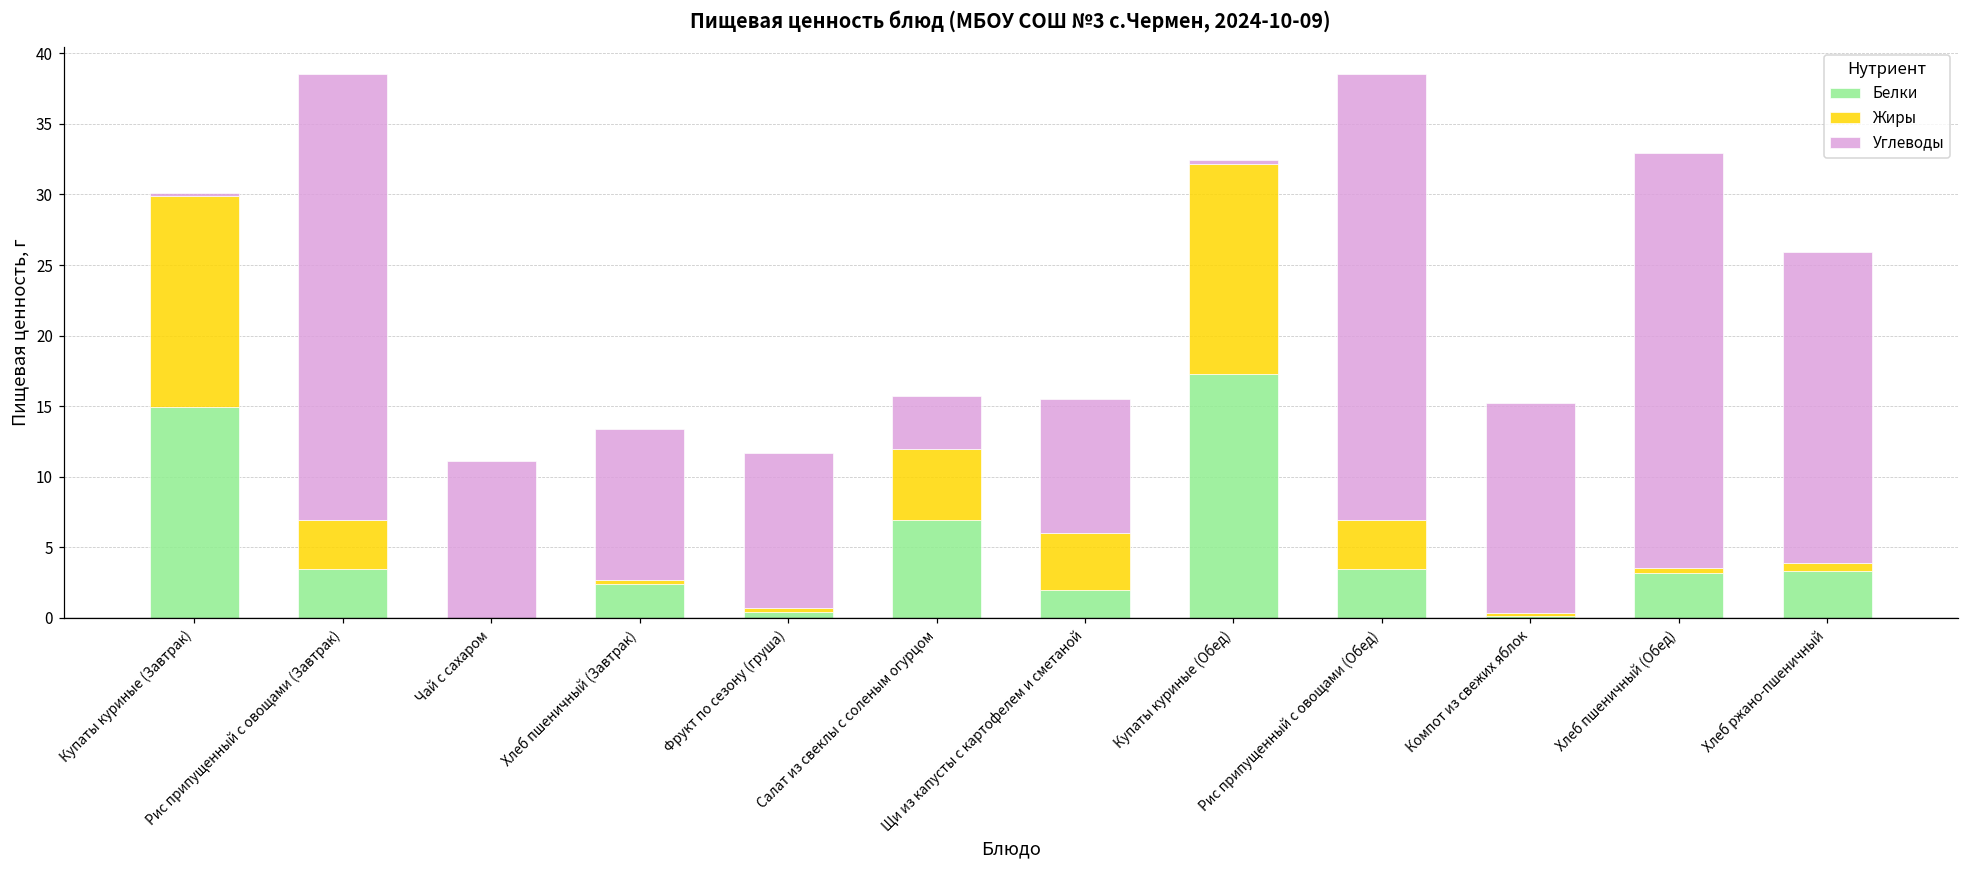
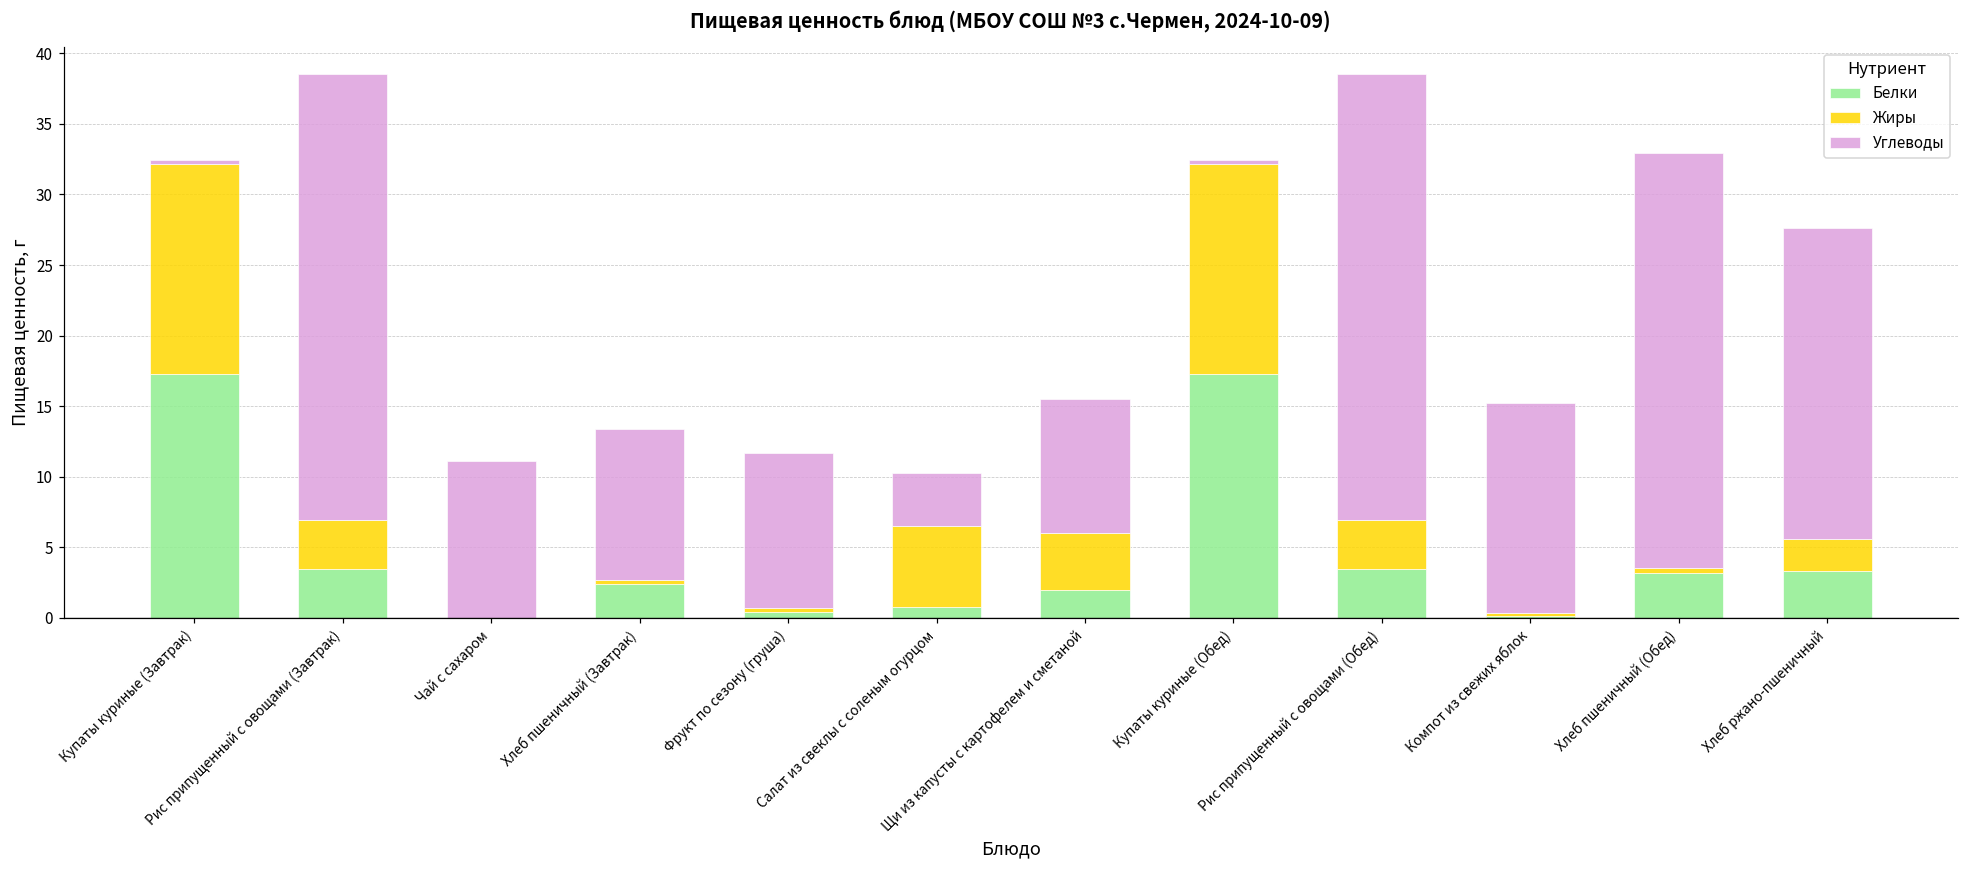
  {
    "Белки": {
-     "Купаты куриные (Завтрак)": 15.0,
+     "Купаты куриные (Завтрак)": 17.3,
      "Рис припущенный с овощами (Завтрак)": 3.5,
      "Чай с сахаром": 0.0,
      "Хлеб пшеничный (Завтрак)": 2.4,
      "Фрукт по сезону (груша)": 0.4,
-     "Салат из свеклы с соленым огурцом": 6.9,
+     "Салат из свеклы с соленым огурцом": 0.8,
      "Щи из капусты с картофелем и сметаной": 2.0,
      "Купаты куриные (Обед)": 17.3,
      "Рис припущенный с овощами (Обед)": 3.5,
      "Хлеб пшеничный (Обед)": 3.2,
      "Хлеб ржано-пшеничный": 3.3
    },
    "Жиры": {
      "Купаты куриные (Завтрак)": 14.9,
      "Рис припущенный с овощами (Завтрак)": 3.4,
      "Чай с сахаром": 0.0,
      "Хлеб пшеничный (Завтрак)": 0.3,
      "Фрукт по сезону (груша)": 0.3,
-     "Салат из свеклы с соленым огурцом": 5.1,
+     "Салат из свеклы с соленым огурцом": 5.8,
      "Щи из капусты с картофелем и сметаной": 4.0,
      "Купаты куриные (Обед)": 14.9,
      "Рис припущенный с овощами (Обед)": 3.4,
      "Хлеб пшеничный (Обед)": 0.4,
-     "Хлеб ржано-пшеничный": 0.6
+     "Хлеб ржано-пшеничный": 2.3
    },
    "Углеводы": {
      "Купаты куриные (Завтрак)": 0.2,
      "Рис припущенный с овощами (Завтрак)": 31.6,
      "Чай с сахаром": 11.1,
      "Хлеб пшеничный (Завтрак)": 10.7,
      "Фрукт по сезону (груша)": 11.0,
      "Салат из свеклы с соленым огурцом": 3.7,
      "Щи из капусты с картофелем и сметаной": 9.5,
      "Купаты куриные (Обед)": 0.2,
      "Рис припущенный с овощами (Обед)": 31.6,
      "Компот из свежих яблок": 14.9,
      "Хлеб пшеничный (Обед)": 29.4,
      "Хлеб ржано-пшеничный": 22.1
    }
  }
